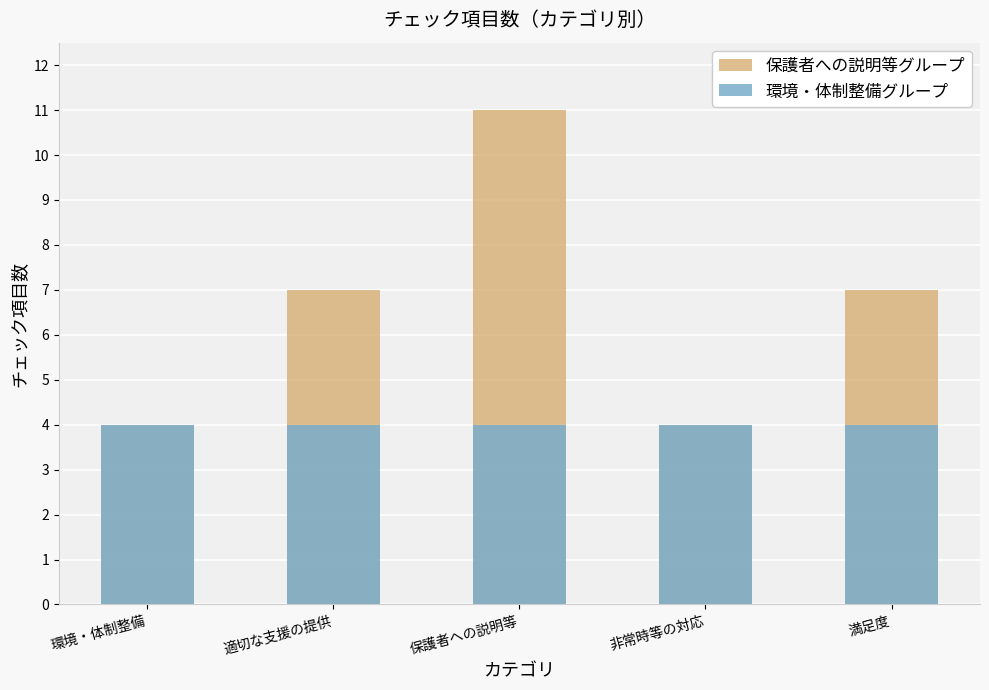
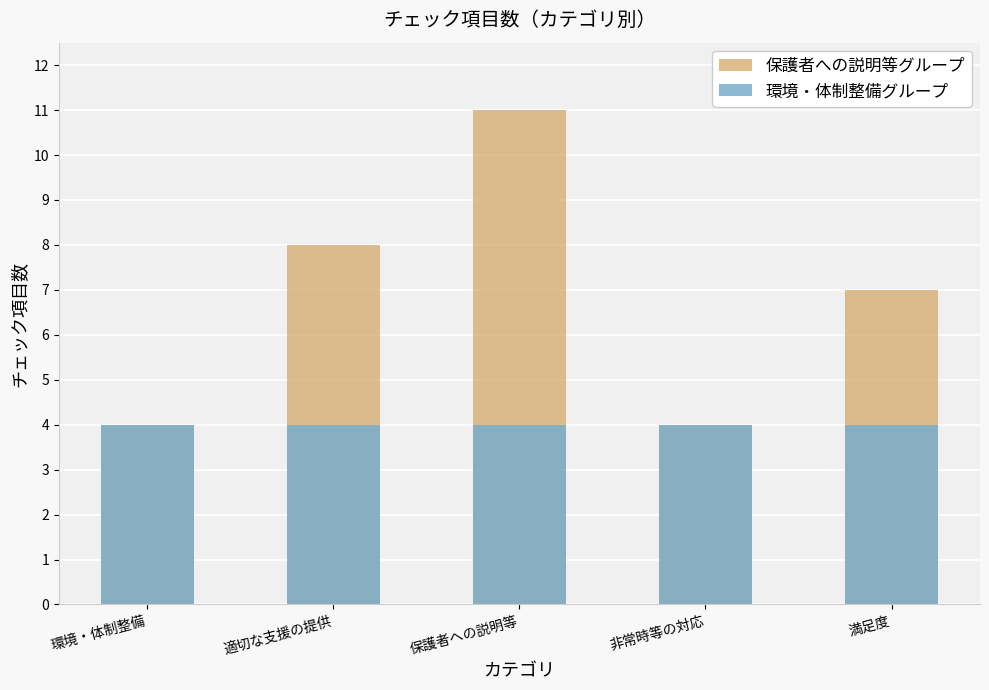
  {
    "保護者への説明等グループ": {
      "環境・体制整備": 4,
-     "適切な支援の提供": 7,
+     "適切な支援の提供": 8,
      "保護者への説明等": 11,
      "非常時等の対応": 4,
      "満足度": 7
    },
    "環境・体制整備グループ": {
      "環境・体制整備": 4,
      "非常時等の対応": 4
    }
  }
